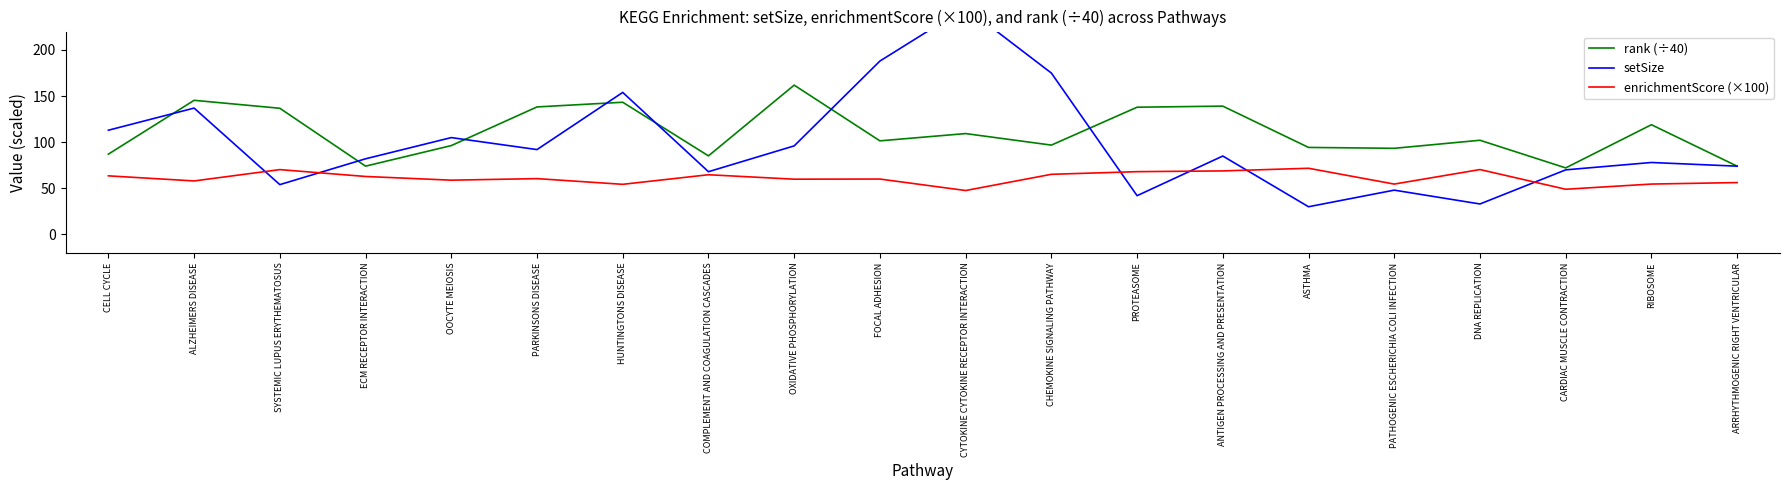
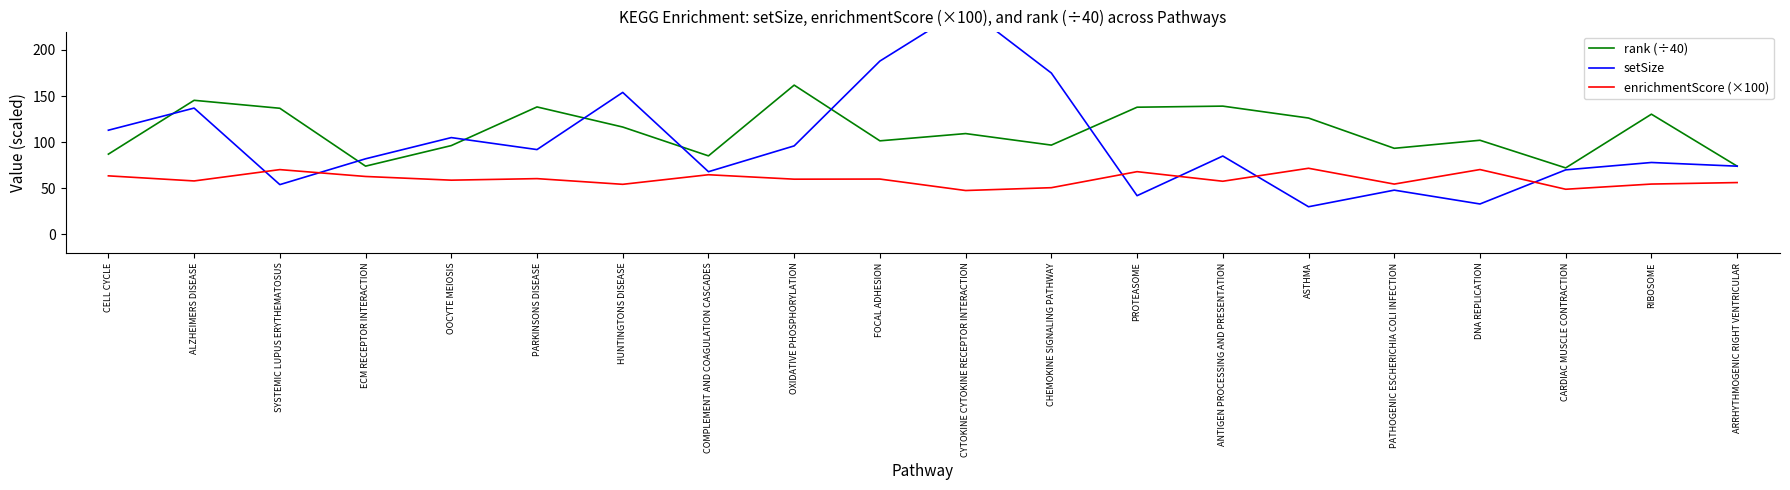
  {
    "rank (÷40)": {
      "CELL CYCLE": 90,
      "ALZHEIMERS DISEASE": 150,
      "SYSTEMIC LUPUS ERYTHEMATOSUS": 140,
      "ECM RECEPTOR INTERACTION": 70,
      "OOCYTE MEIOSIS": 100,
      "PARKINSONS DISEASE": 140,
-     "HUNTINGTONS DISEASE": 140,
+     "HUNTINGTONS DISEASE": 120,
      "COMPLEMENT AND COAGULATION CASCADES": 90,
      "OXIDATIVE PHOSPHORYLATION": 160,
      "FOCAL ADHESION": 100,
      "CYTOKINE CYTOKINE RECEPTOR INTERACTION": 110,
      "CHEMOKINE SIGNALING PATHWAY": 100,
      "PROTEASOME": 140,
      "ANTIGEN PROCESSING AND PRESENTATION": 140,
-     "ASTHMA": 90,
+     "ASTHMA": 130,
      "PATHOGENIC ESCHERICHIA COLI INFECTION": 90,
      "DNA REPLICATION": 100,
-     "RIBOSOME": 120
+     "RIBOSOME": 130
    },
    "setSize": {
      "CELL CYCLE": 110,
      "ALZHEIMERS DISEASE": 140,
      "SYSTEMIC LUPUS ERYTHEMATOSUS": 50,
      "ECM RECEPTOR INTERACTION": 80,
      "OOCYTE MEIOSIS": 110,
      "PARKINSONS DISEASE": 90,
      "HUNTINGTONS DISEASE": 150,
      "COMPLEMENT AND COAGULATION CASCADES": 70,
      "OXIDATIVE PHOSPHORYLATION": 100,
      "FOCAL ADHESION": 190,
      "CHEMOKINE SIGNALING PATHWAY": 180,
      "PROTEASOME": 40,
      "ANTIGEN PROCESSING AND PRESENTATION": 90,
      "ASTHMA": 30,
      "PATHOGENIC ESCHERICHIA COLI INFECTION": 50,
      "DNA REPLICATION": 30,
      "RIBOSOME": 80
    },
    "enrichmentScore (×100)": {
      "CELL CYCLE": 60,
      "ALZHEIMERS DISEASE": 60,
      "SYSTEMIC LUPUS ERYTHEMATOSUS": 70,
      "ECM RECEPTOR INTERACTION": 60,
      "OOCYTE MEIOSIS": 60,
      "PARKINSONS DISEASE": 60,
      "HUNTINGTONS DISEASE": 50,
      "COMPLEMENT AND COAGULATION CASCADES": 60,
      "OXIDATIVE PHOSPHORYLATION": 60,
      "FOCAL ADHESION": 60,
      "CYTOKINE CYTOKINE RECEPTOR INTERACTION": 50,
-     "CHEMOKINE SIGNALING PATHWAY": 70,
+     "CHEMOKINE SIGNALING PATHWAY": 50,
      "PROTEASOME": 70,
-     "ANTIGEN PROCESSING AND PRESENTATION": 70,
+     "ANTIGEN PROCESSING AND PRESENTATION": 60,
      "ASTHMA": 70,
      "PATHOGENIC ESCHERICHIA COLI INFECTION": 50,
      "DNA REPLICATION": 70,
      "CARDIAC MUSCLE CONTRACTION": 50,
      "RIBOSOME": 50,
      "ARRHYTHMOGENIC RIGHT VENTRICULAR": 60
    }
  }
